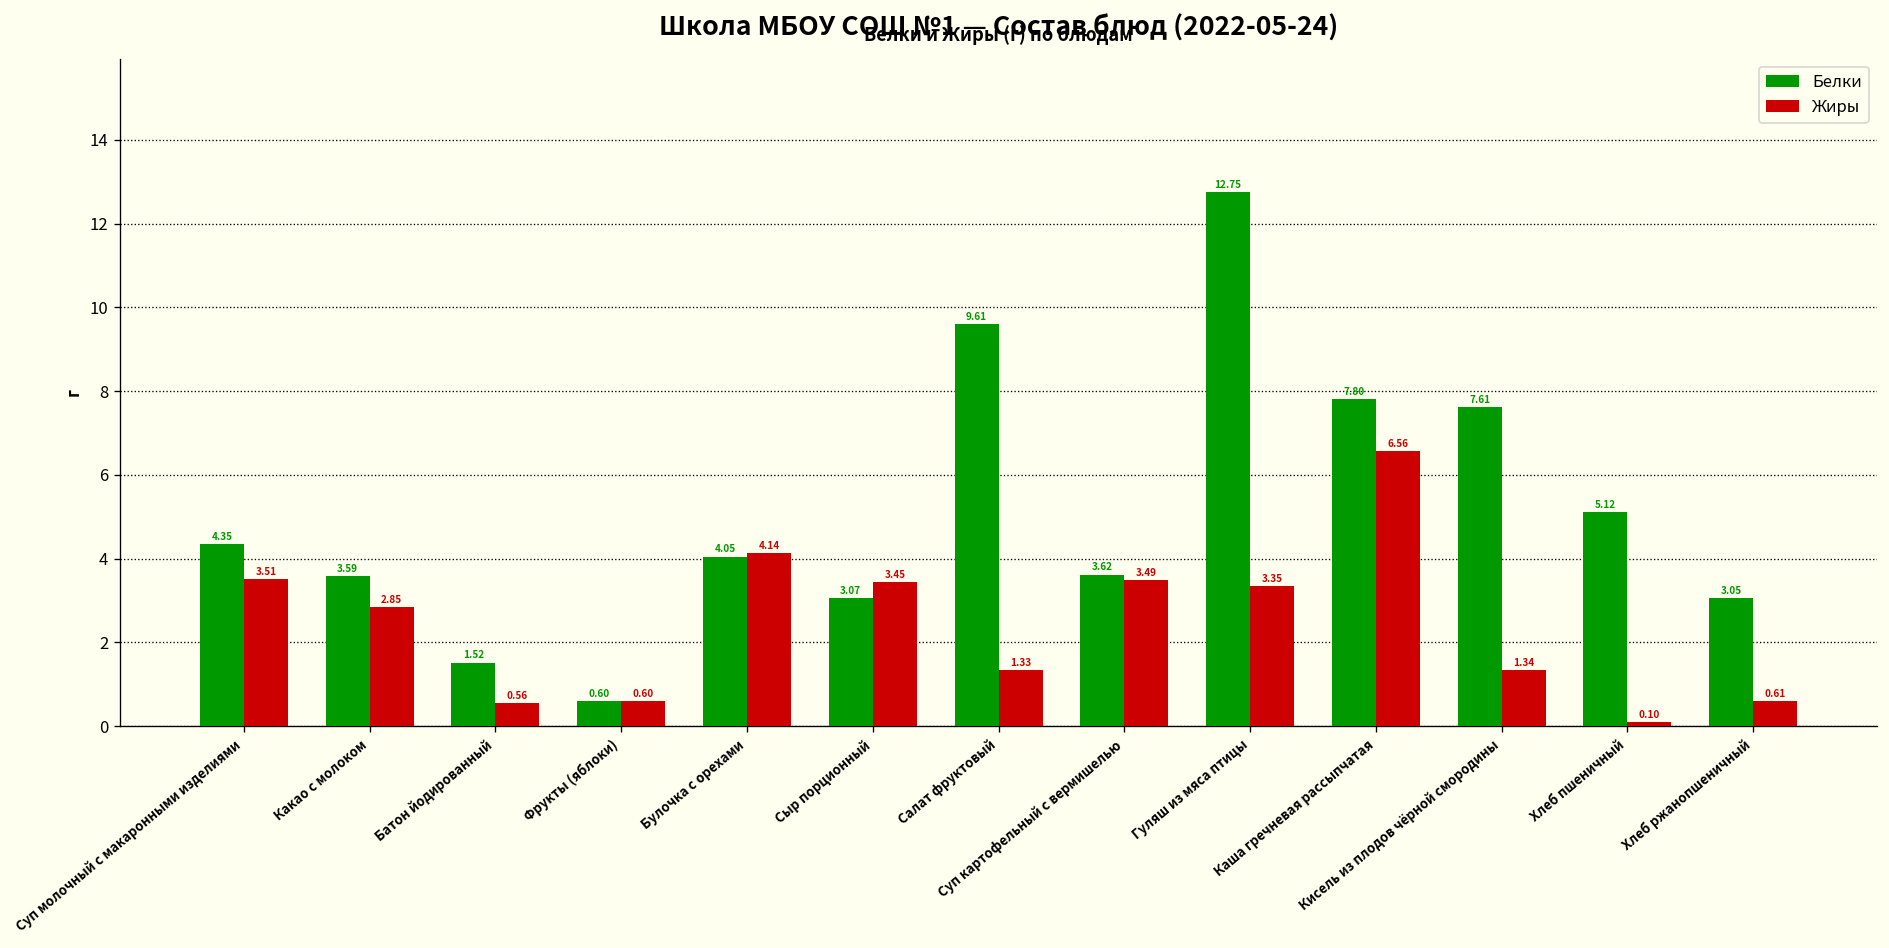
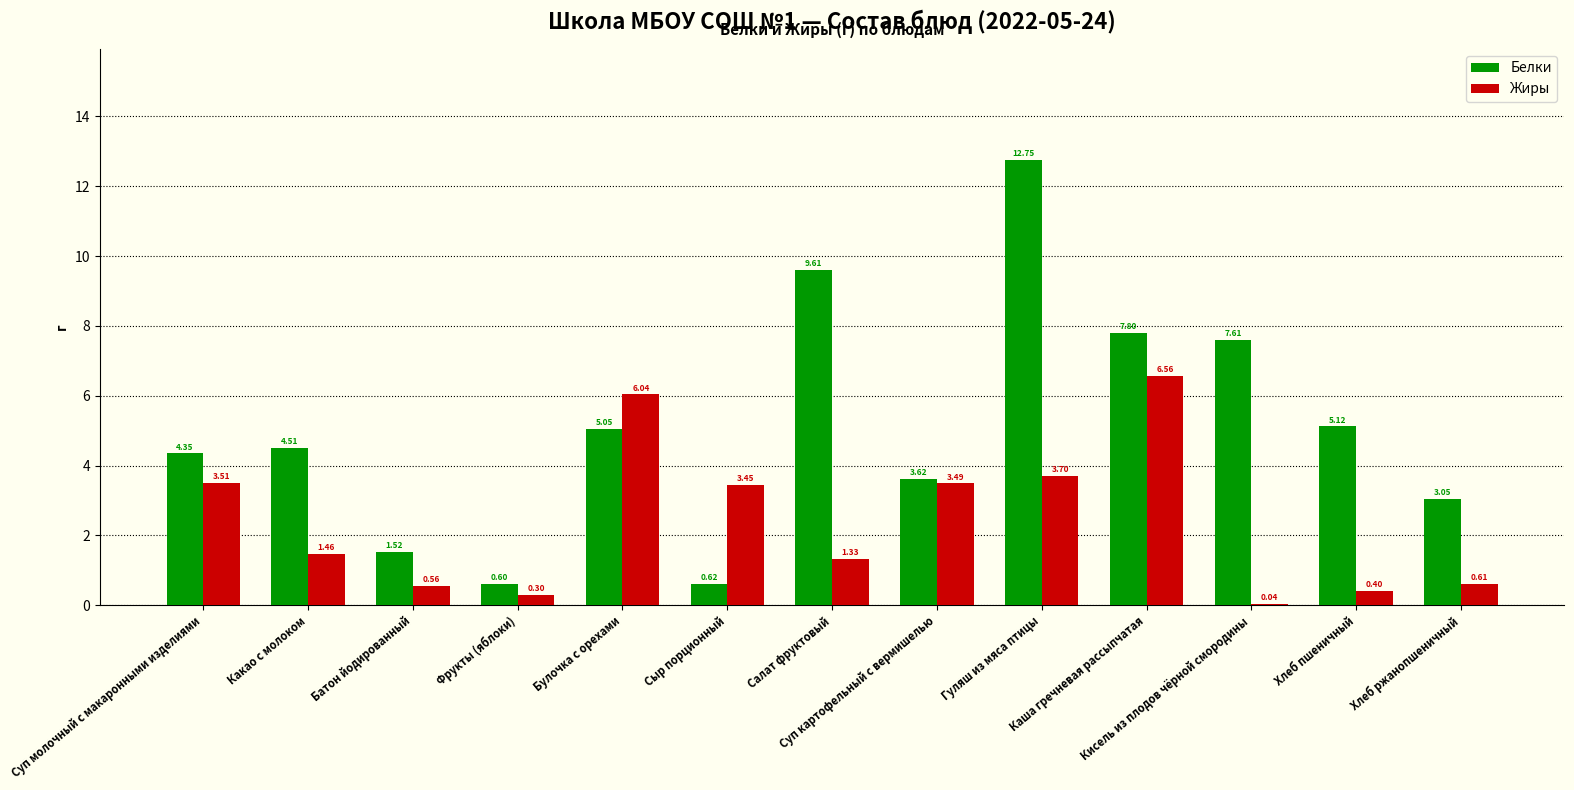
  {
    "Белки": {
      "Суп молочный с макаронными изделиями": 4.35,
-     "Какао с молоком": 3.59,
+     "Какао с молоком": 4.51,
      "Батон йодированный": 1.52,
      "Фрукты (яблоки)": 0.60,
-     "Булочка с орехами": 4.05,
-     "Сыр порционный": 3.07,
+     "Булочка с орехами": 5.05,
+     "Сыр порционный": 0.62,
      "Салат фруктовый": 9.61,
      "Суп картофельный с вермишелью": 3.62,
      "Гуляш из мяса птицы": 12.75,
      "Каша гречневая рассыпчатая": 7.80,
      "Кисель из плодов чёрной смородины": 7.61,
      "Хлеб пшеничный": 5.12,
      "Хлеб ржанопшеничный": 3.05
    },
    "Жиры": {
      "Суп молочный с макаронными изделиями": 3.51,
-     "Какао с молоком": 2.85,
+     "Какао с молоком": 1.46,
      "Батон йодированный": 0.56,
-     "Фрукты (яблоки)": 0.60,
-     "Булочка с орехами": 4.14,
+     "Фрукты (яблоки)": 0.30,
+     "Булочка с орехами": 6.04,
      "Сыр порционный": 3.45,
      "Салат фруктовый": 1.33,
      "Суп картофельный с вермишелью": 3.49,
-     "Гуляш из мяса птицы": 3.35,
+     "Гуляш из мяса птицы": 3.70,
      "Каша гречневая рассыпчатая": 6.56,
-     "Кисель из плодов чёрной смородины": 1.34,
-     "Хлеб пшеничный": 0.10,
+     "Кисель из плодов чёрной смородины": 0.04,
+     "Хлеб пшеничный": 0.40,
      "Хлеб ржанопшеничный": 0.61
    }
  }
